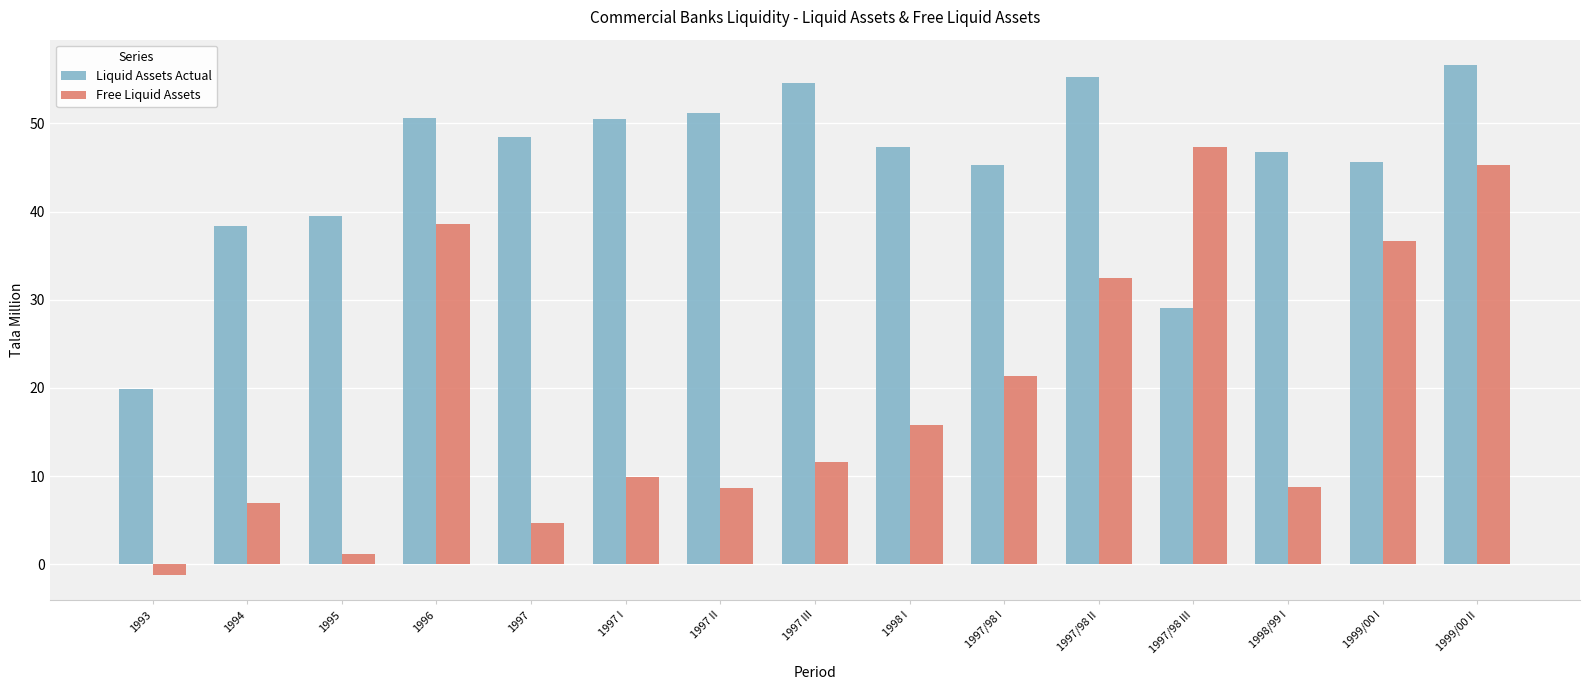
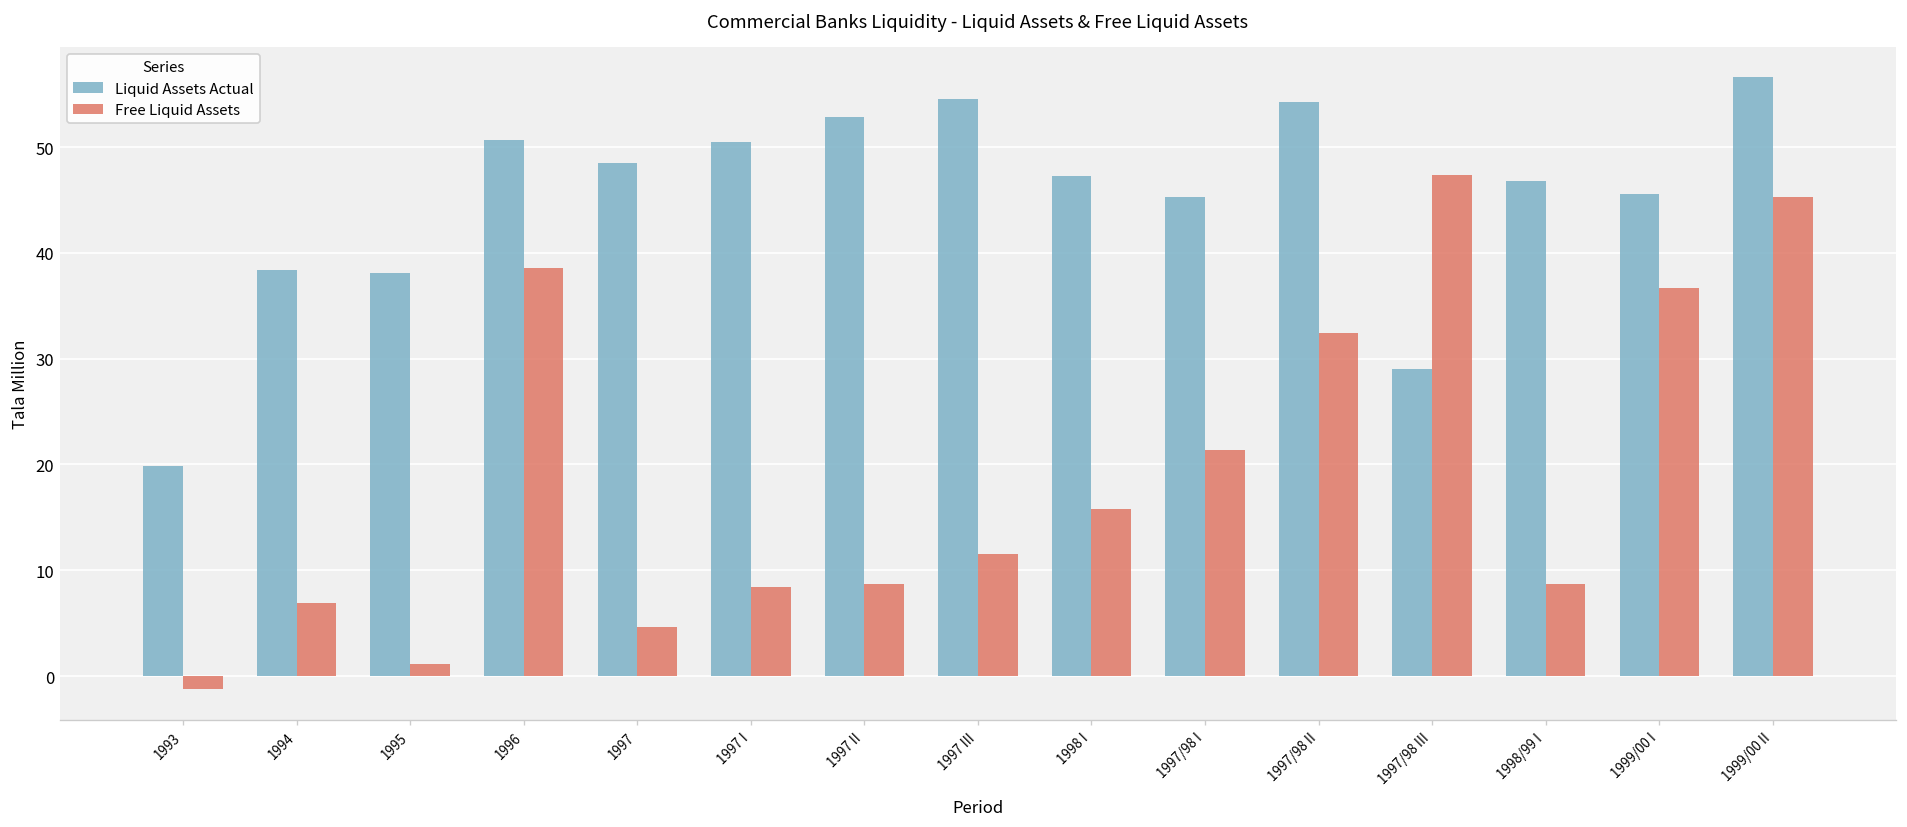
  {
    "Liquid Assets Actual": {
      "1993": 20,
      "1994": 38,
-     "1995": 39,
+     "1995": 38,
      "1996": 51,
      "1997": 49,
      "1997 I": 50,
-     "1997 II": 51,
+     "1997 II": 53,
      "1997 III": 55,
      "1998 I": 47,
      "1997/98 I": 45,
-     "1997/98 II": 55,
+     "1997/98 II": 54,
      "1997/98 III": 29,
      "1998/99 I": 47,
      "1999/00 I": 46,
      "1999/00 II": 57
    },
    "Free Liquid Assets": {
      "1993": -1,
      "1994": 7,
      "1995": 1,
      "1996": 39,
      "1997": 5,
-     "1997 I": 10,
+     "1997 I": 8,
      "1997 II": 9,
      "1997 III": 12,
      "1998 I": 16,
      "1997/98 I": 21,
      "1997/98 II": 32,
      "1997/98 III": 47,
      "1998/99 I": 9,
      "1999/00 I": 37,
      "1999/00 II": 45
    }
  }
